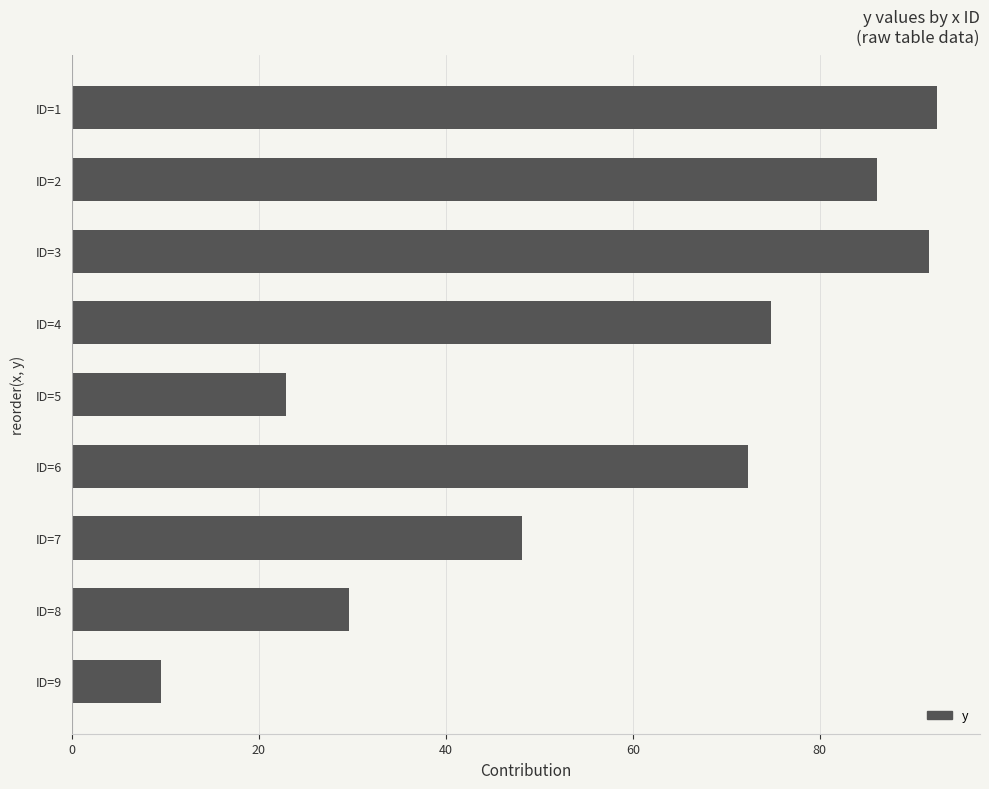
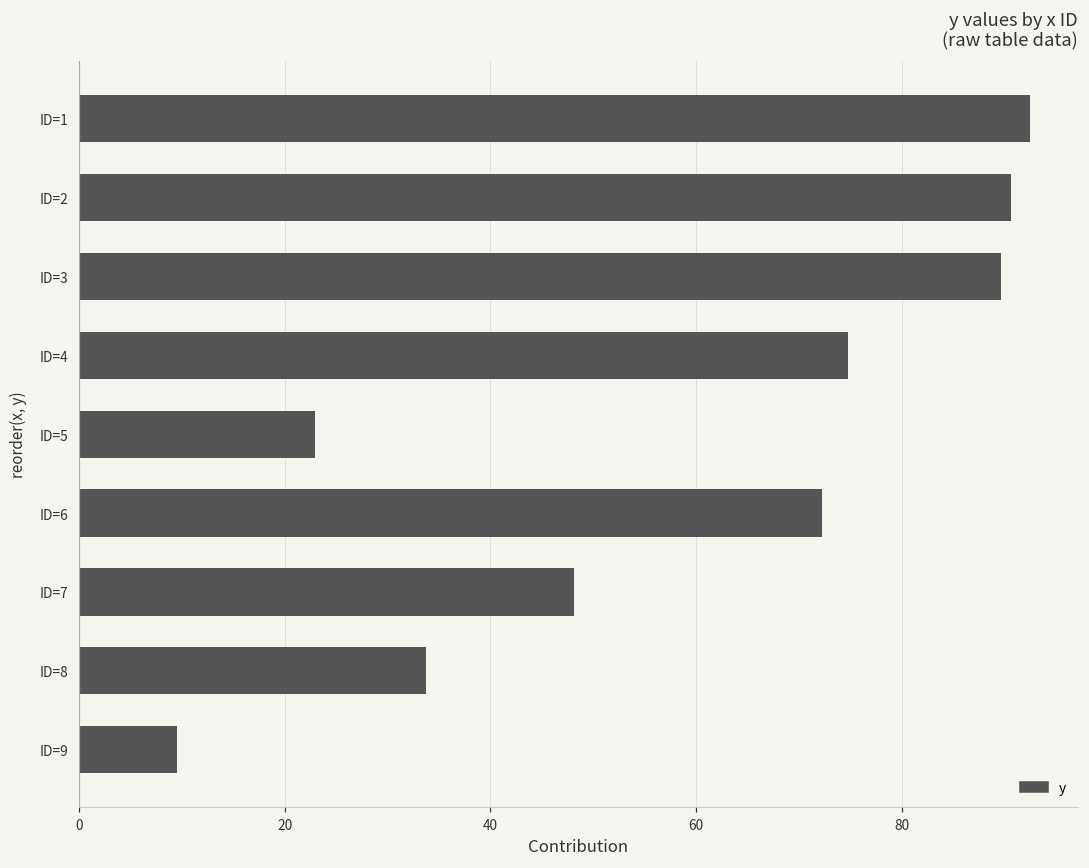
  {
    "ID=1": 93,
-   "ID=2": 86,
-   "ID=3": 92,
+   "ID=2": 91,
+   "ID=3": 90,
    "ID=4": 75,
    "ID=5": 23,
    "ID=6": 72,
    "ID=7": 48,
-   "ID=8": 30,
+   "ID=8": 34,
    "ID=9": 9
  }
